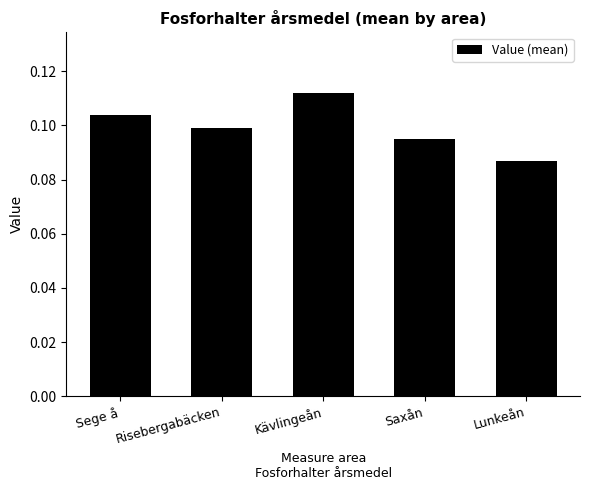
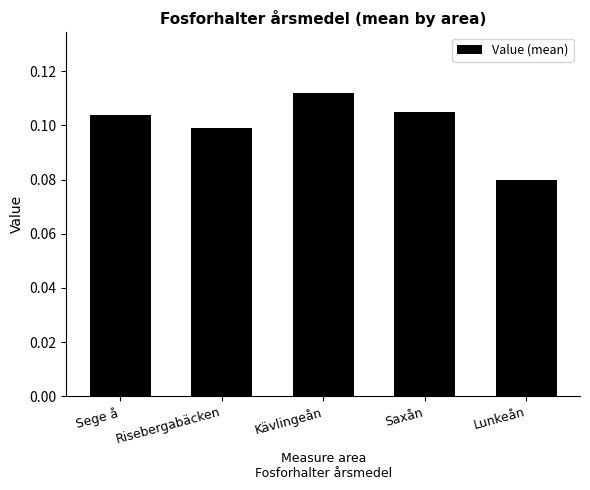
  {
    "Sege å": 0.104,
    "Risebergabäcken": 0.099,
    "Kävlingeån": 0.112,
-   "Saxån": 0.095,
-   "Lunkeån": 0.087
+   "Saxån": 0.105,
+   "Lunkeån": 0.080
  }
